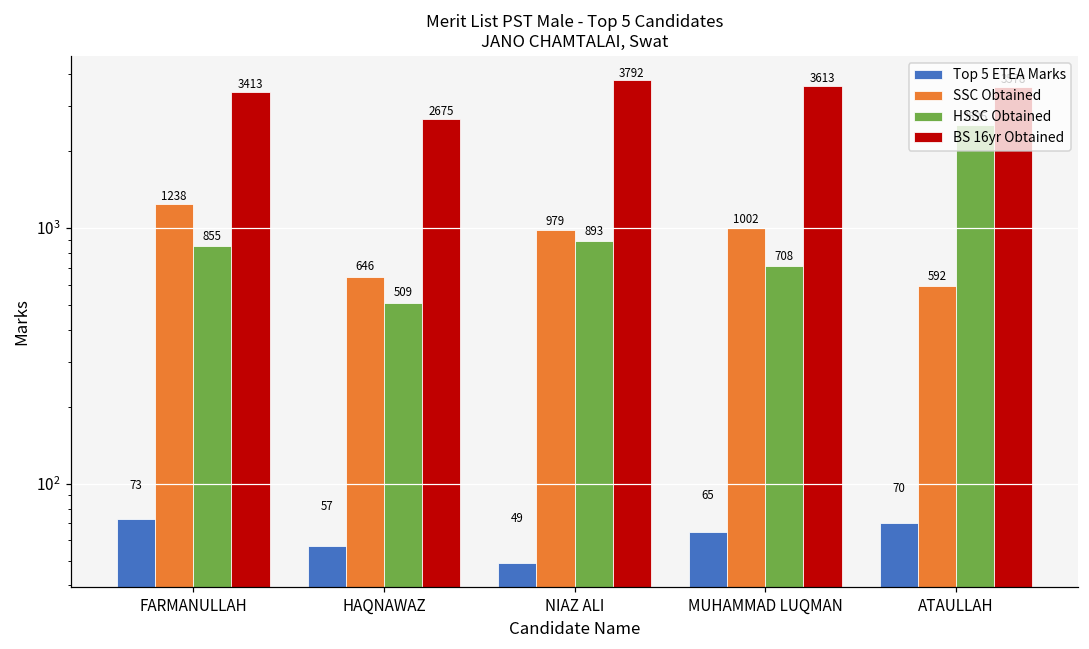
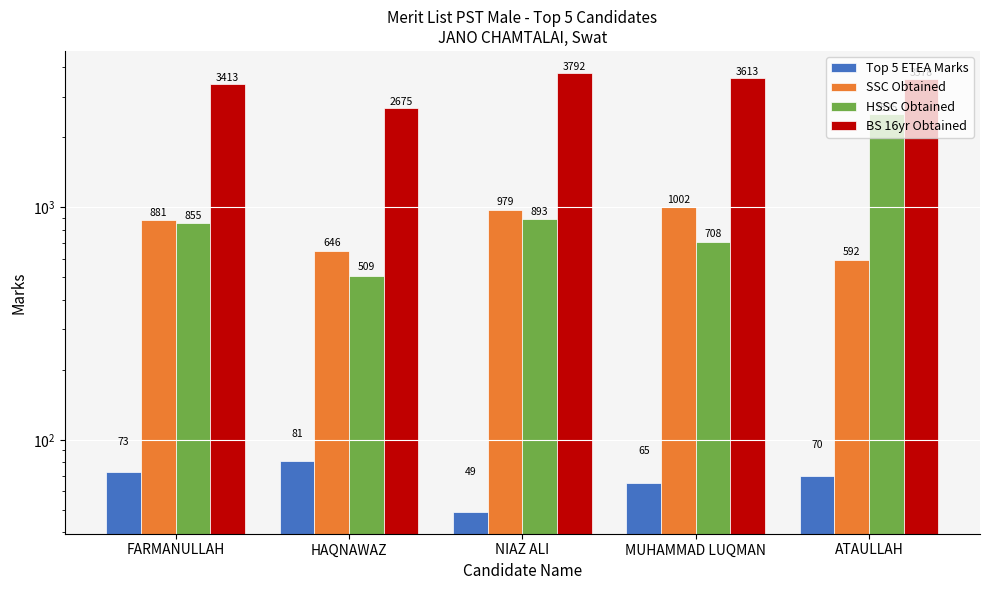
  {
    "Top 5 ETEA Marks": {
      "FARMANULLAH": 73,
-     "HAQNAWAZ": 57
+     "HAQNAWAZ": 81
    },
    "SSC Obtained": {
-     "FARMANULLAH": 1238,
+     "FARMANULLAH": 881,
      "HAQNAWAZ": 646,
      "NIAZ ALI": 979,
      "MUHAMMAD LUQMAN": 1002,
      "ATAULLAH": 592
    },
    "HSSC Obtained": {
      "FARMANULLAH": 855,
      "HAQNAWAZ": 509,
      "NIAZ ALI": 893,
      "MUHAMMAD LUQMAN": 708
    },
    "BS 16yr Obtained": {
      "FARMANULLAH": 3413,
      "HAQNAWAZ": 2675,
      "NIAZ ALI": 3792,
      "MUHAMMAD LUQMAN": 3613
    }
  }
